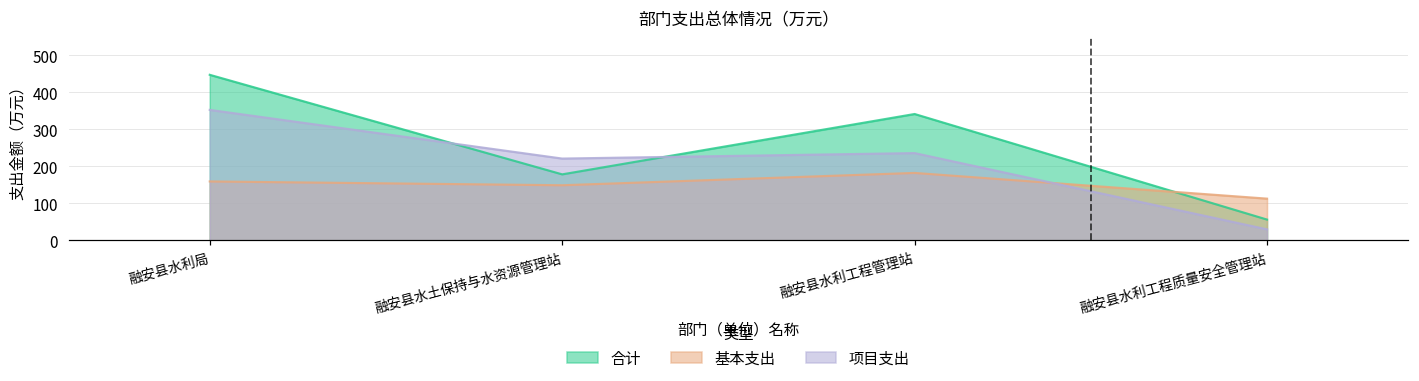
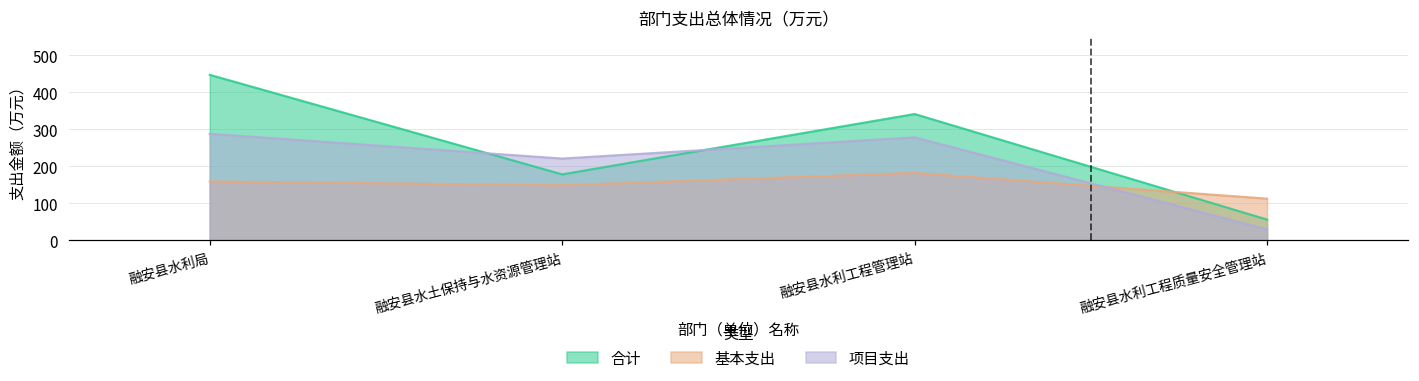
  {
    "合计": {
      "融安县水利局": 450,
      "融安县水土保持与水资源管理站": 180,
      "融安县水利工程管理站": 340,
      "融安县水利工程质量安全管理站": 60
    },
    "基本支出": {
      "融安县水利局": 160,
      "融安县水土保持与水资源管理站": 150,
      "融安县水利工程管理站": 180,
      "融安县水利工程质量安全管理站": 110
    },
    "项目支出": {
-     "融安县水利局": 350,
+     "融安县水利局": 290,
      "融安县水土保持与水资源管理站": 220,
-     "融安县水利工程管理站": 240,
+     "融安县水利工程管理站": 280,
      "融安县水利工程质量安全管理站": 30
    }
  }
